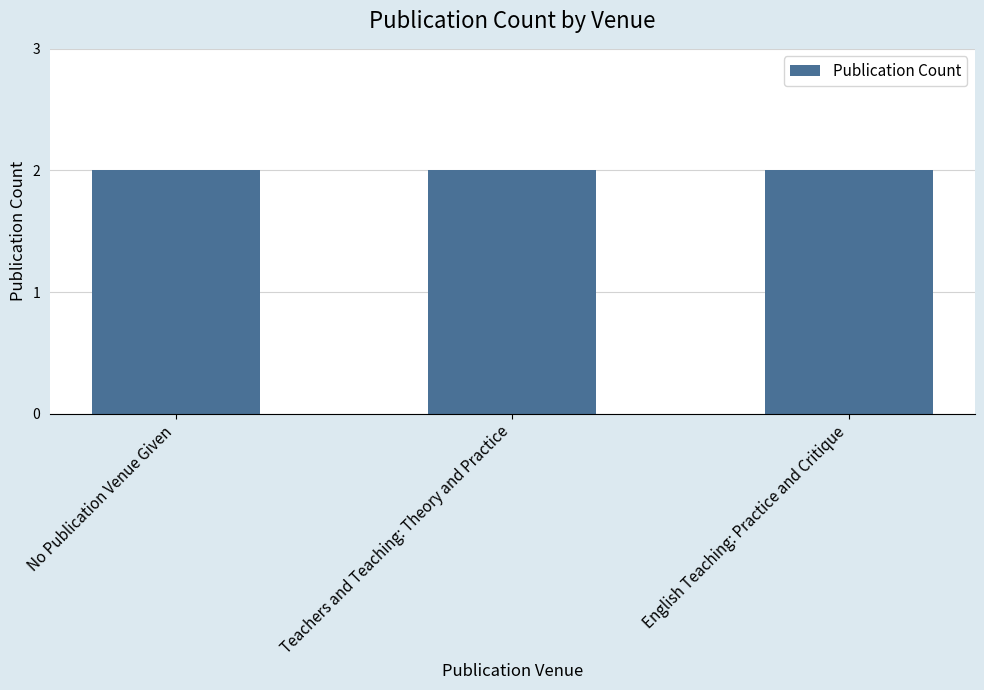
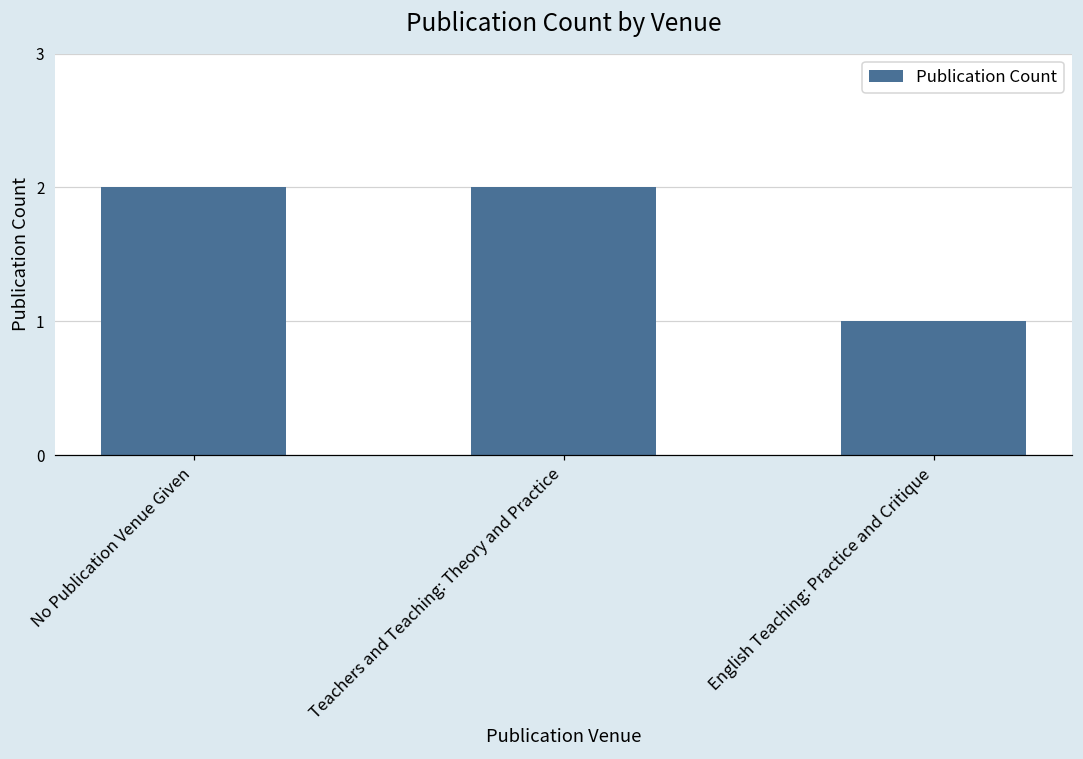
  {
    "No Publication Venue Given": 2,
    "Teachers and Teaching: Theory and Practice": 2,
-   "English Teaching: Practice and Critique": 2
+   "English Teaching: Practice and Critique": 1
  }
